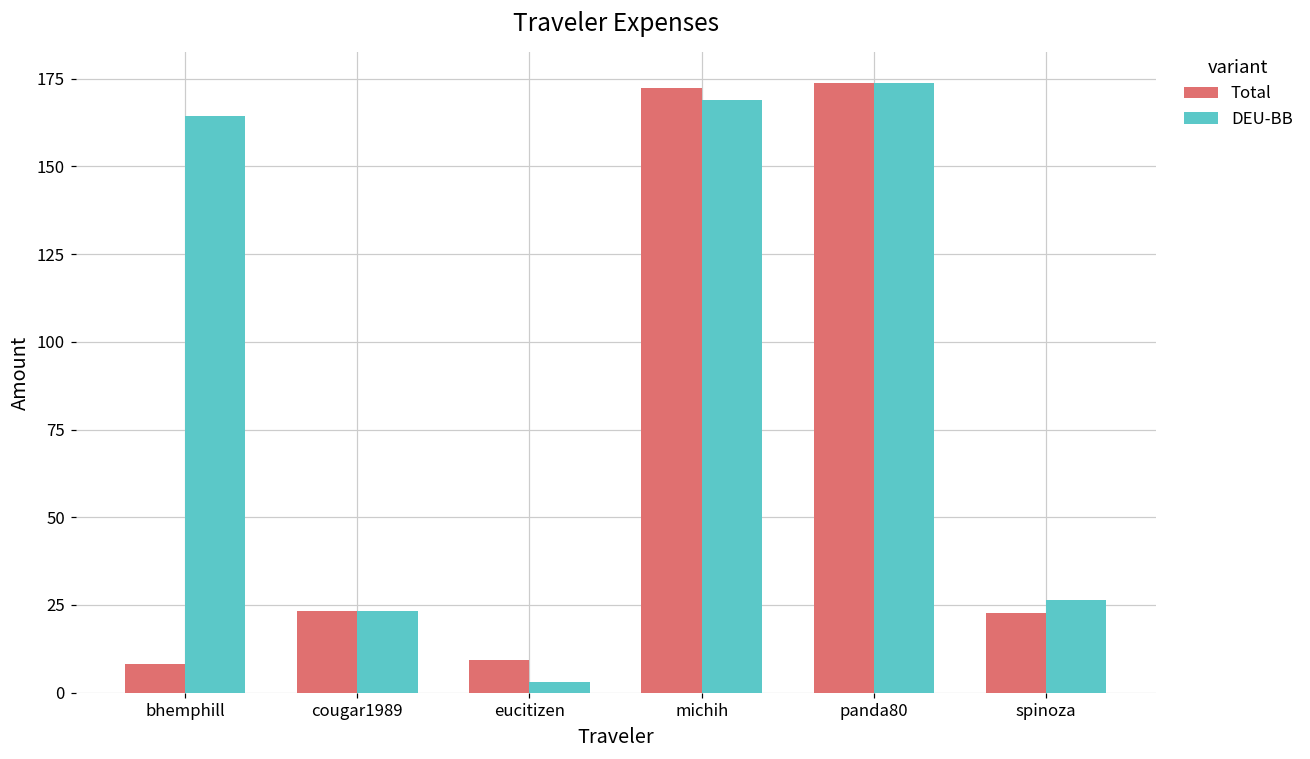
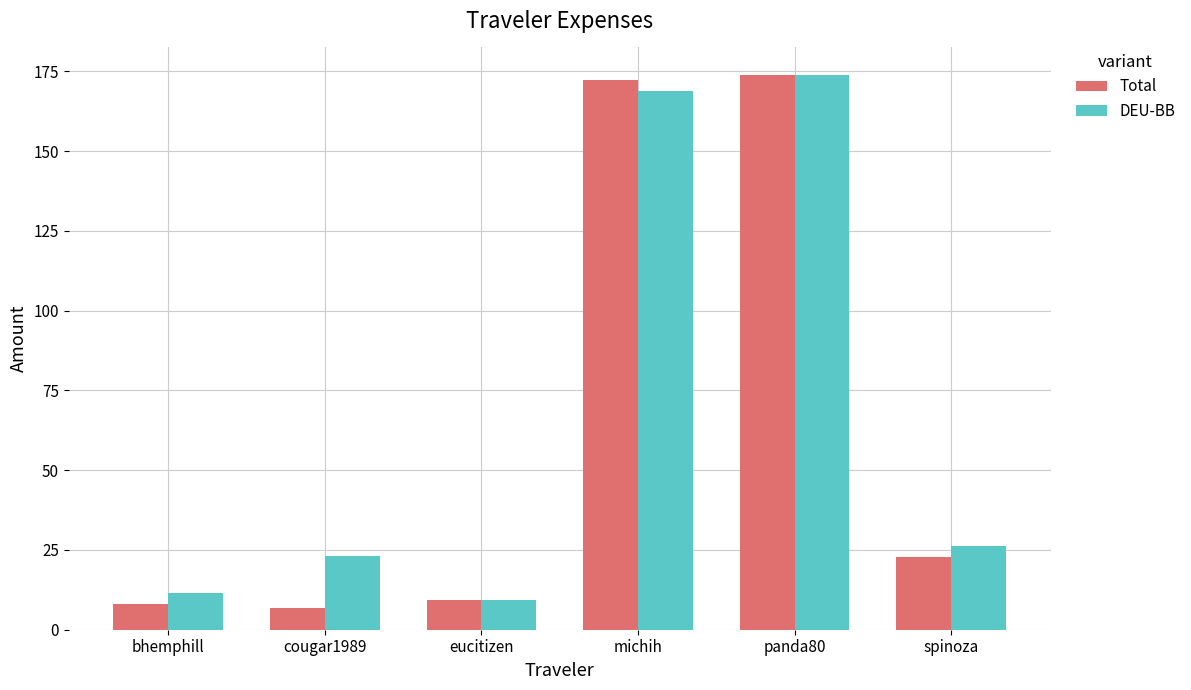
  {
    "Total": {
      "bhemphill": 8,
-     "cougar1989": 23,
+     "cougar1989": 7,
      "eucitizen": 9,
      "michih": 172,
      "panda80": 174,
      "spinoza": 23
    },
    "DEU-BB": {
-     "bhemphill": 164,
+     "bhemphill": 11,
      "cougar1989": 23,
-     "eucitizen": 3,
+     "eucitizen": 9,
      "michih": 169,
      "panda80": 174,
      "spinoza": 26
    }
  }
